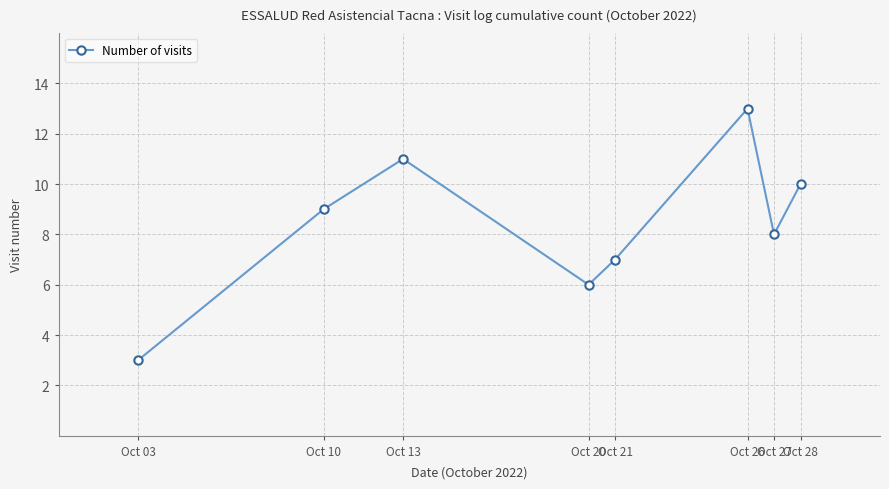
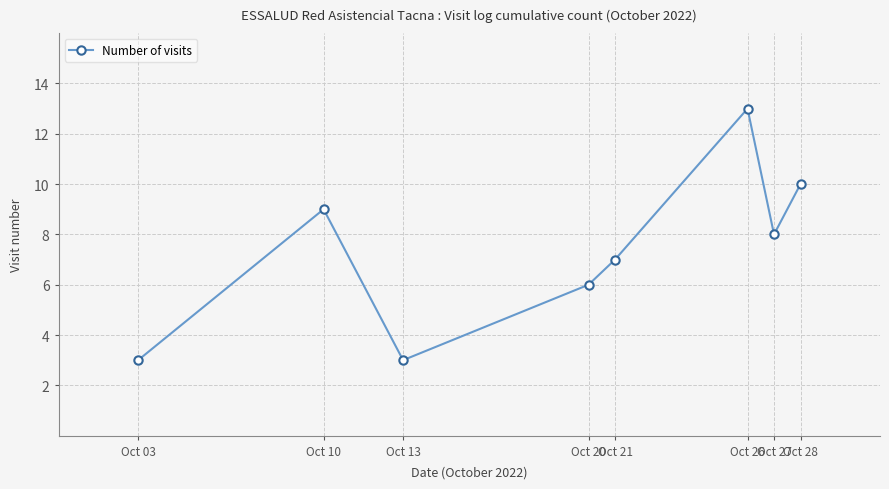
  {
    "Oct 03": 3,
    "Oct 10": 9,
-   "Oct 13": 11
+   "Oct 13": 3
  }
